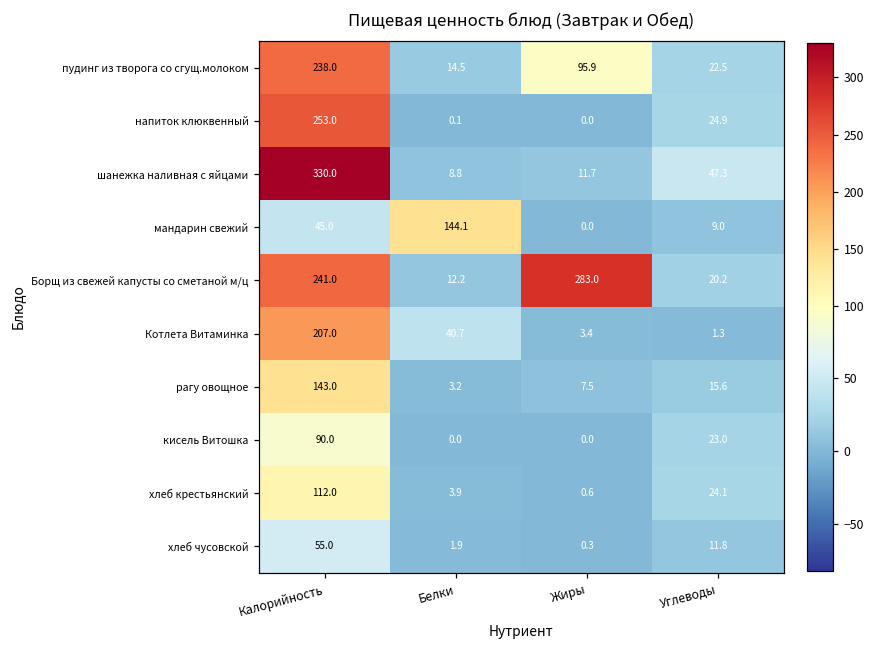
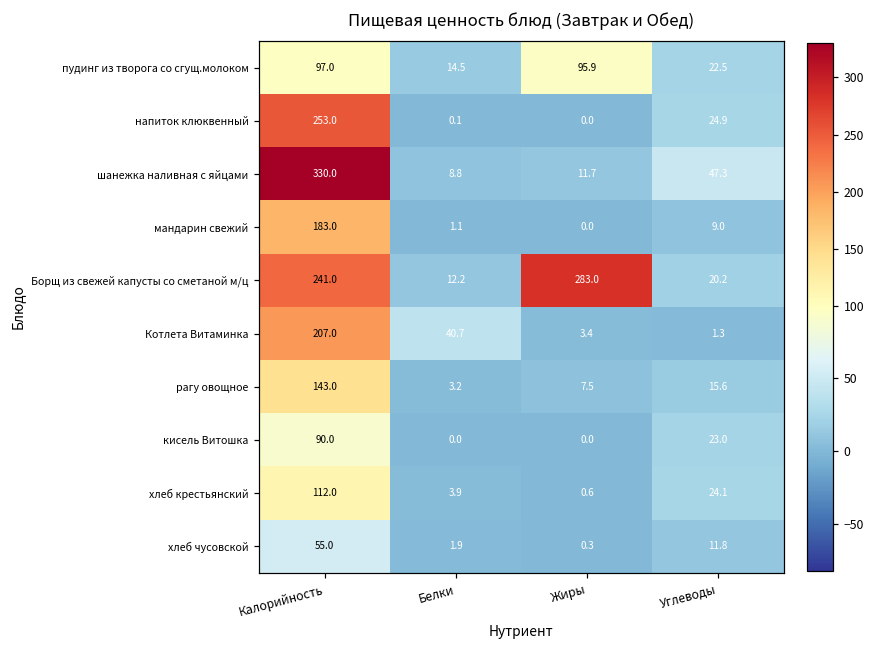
  {
    "пудинг из творога со сгущ.молоком": {
-     "Калорийность": 238.0,
+     "Калорийность": 97.0,
      "Белки": 14.5,
      "Жиры": 95.9,
      "Углеводы": 22.5
    },
    "напиток клюквенный": {
      "Калорийность": 253.0,
      "Белки": 0.1,
      "Жиры": 0.0,
      "Углеводы": 24.9
    },
    "шанежка наливная с яйцами": {
      "Калорийность": 330.0,
      "Белки": 8.8,
      "Жиры": 11.7,
      "Углеводы": 47.3
    },
    "мандарин свежий": {
-     "Калорийность": 45.0,
-     "Белки": 144.1,
+     "Калорийность": 183.0,
+     "Белки": 1.1,
      "Жиры": 0.0,
      "Углеводы": 9.0
    },
    "Борщ из свежей капусты со сметаной м/ц": {
      "Калорийность": 241.0,
      "Белки": 12.2,
      "Жиры": 283.0,
      "Углеводы": 20.2
    },
    "Котлета Витаминка": {
      "Калорийность": 207.0,
      "Белки": 40.7,
      "Жиры": 3.4,
      "Углеводы": 1.3
    },
    "рагу овощное": {
      "Калорийность": 143.0,
      "Белки": 3.2,
      "Жиры": 7.5,
      "Углеводы": 15.6
    },
    "кисель Витошка": {
      "Калорийность": 90.0,
      "Белки": 0.0,
      "Жиры": 0.0,
      "Углеводы": 23.0
    },
    "хлеб крестьянский": {
      "Калорийность": 112.0,
      "Белки": 3.9,
      "Жиры": 0.6,
      "Углеводы": 24.1
    },
    "хлеб чусовской": {
      "Калорийность": 55.0,
      "Белки": 1.9,
      "Жиры": 0.3,
      "Углеводы": 11.8
    }
  }
